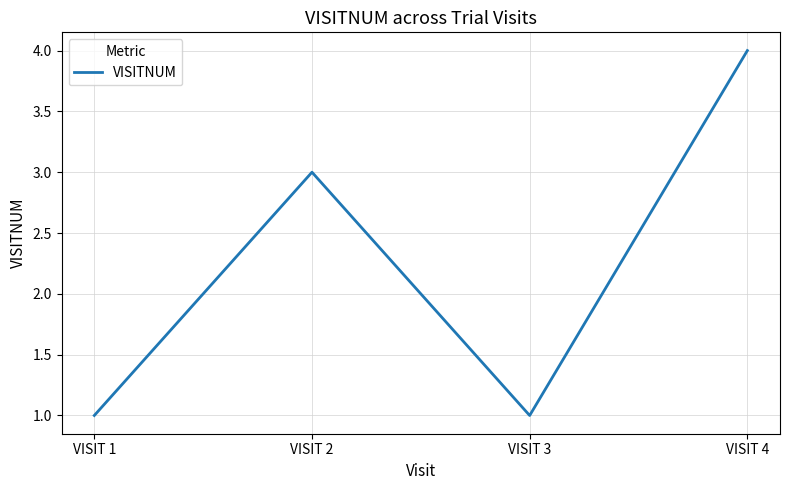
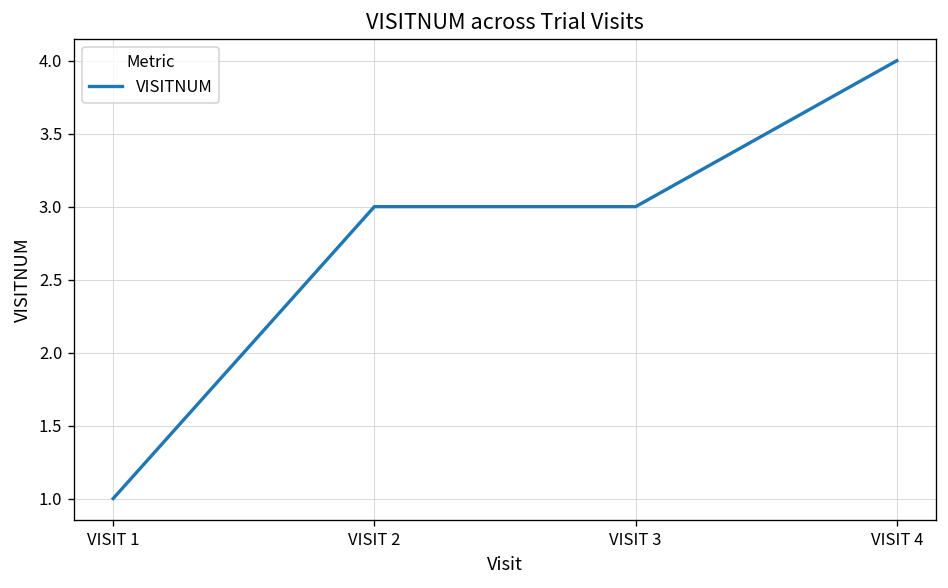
  {
    "VISIT 1": 1,
    "VISIT 2": 3,
-   "VISIT 3": 1,
+   "VISIT 3": 3,
    "VISIT 4": 4
  }
